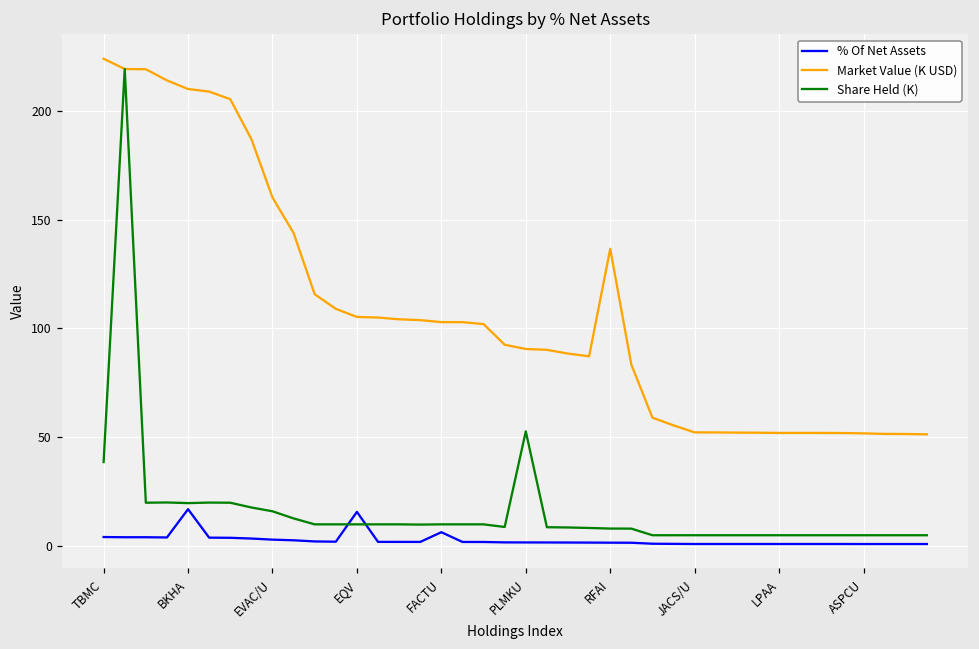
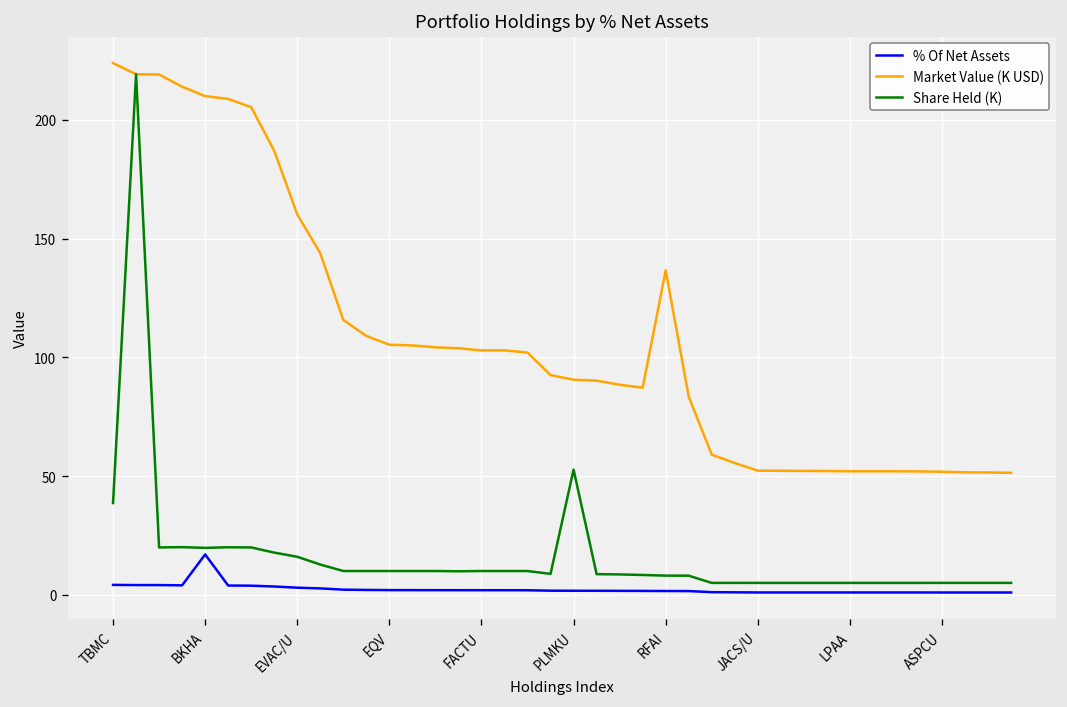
  {
    "% Of Net Assets": {
      "TBMC": 4,
      "BKHA": 17,
      "EVAC/U": 3,
-     "EQV": 16,
-     "FACTU": 6,
+     "EQV": 2,
+     "FACTU": 2,
      "PLMKU": 2,
      "RFAI": 2,
      "JACS/U": 1,
      "LPAA": 1,
      "ASPCU": 1
    },
    "Market Value (K USD)": {
      "TBMC": 224,
      "BKHA": 210,
      "EVAC/U": 160,
      "EQV": 105,
      "FACTU": 103,
      "PLMKU": 91,
      "RFAI": 137,
      "JACS/U": 52,
      "LPAA": 52,
      "ASPCU": 52
    },
    "Share Held (K)": {
      "TBMC": 39,
      "BKHA": 20,
      "EVAC/U": 16,
      "EQV": 10,
      "FACTU": 10,
      "PLMKU": 53,
      "RFAI": 8,
      "JACS/U": 5,
      "LPAA": 5,
      "ASPCU": 5
    }
  }
